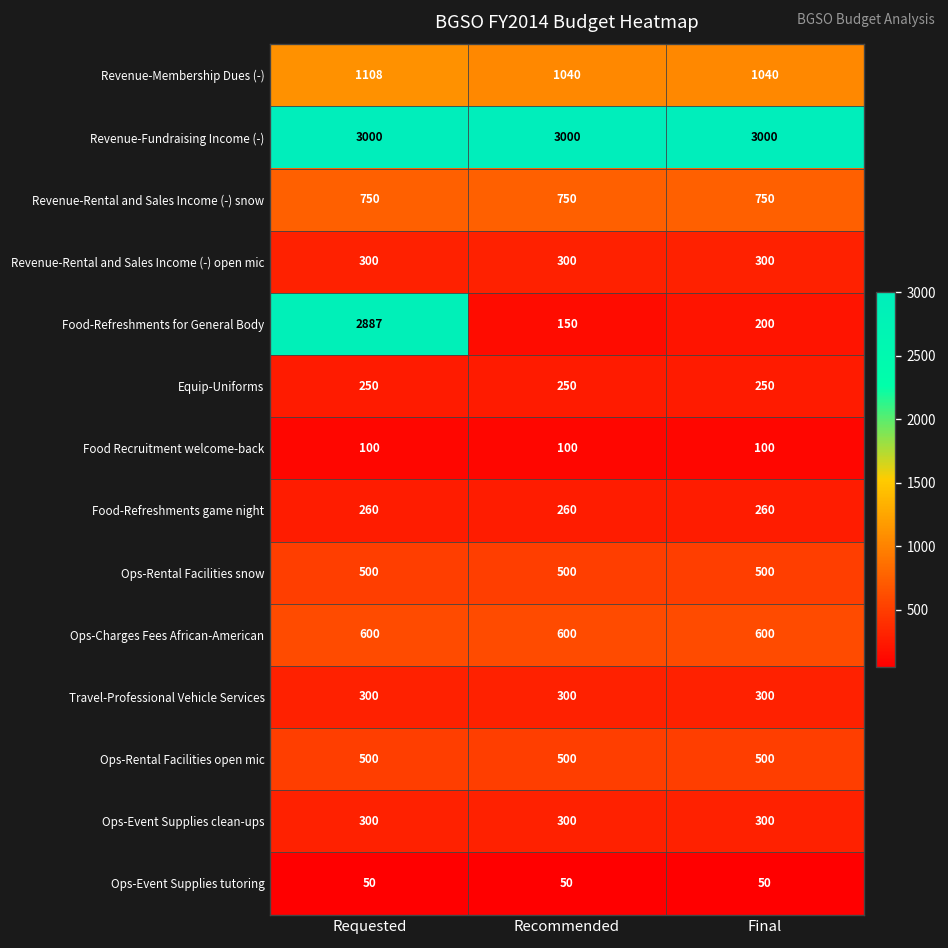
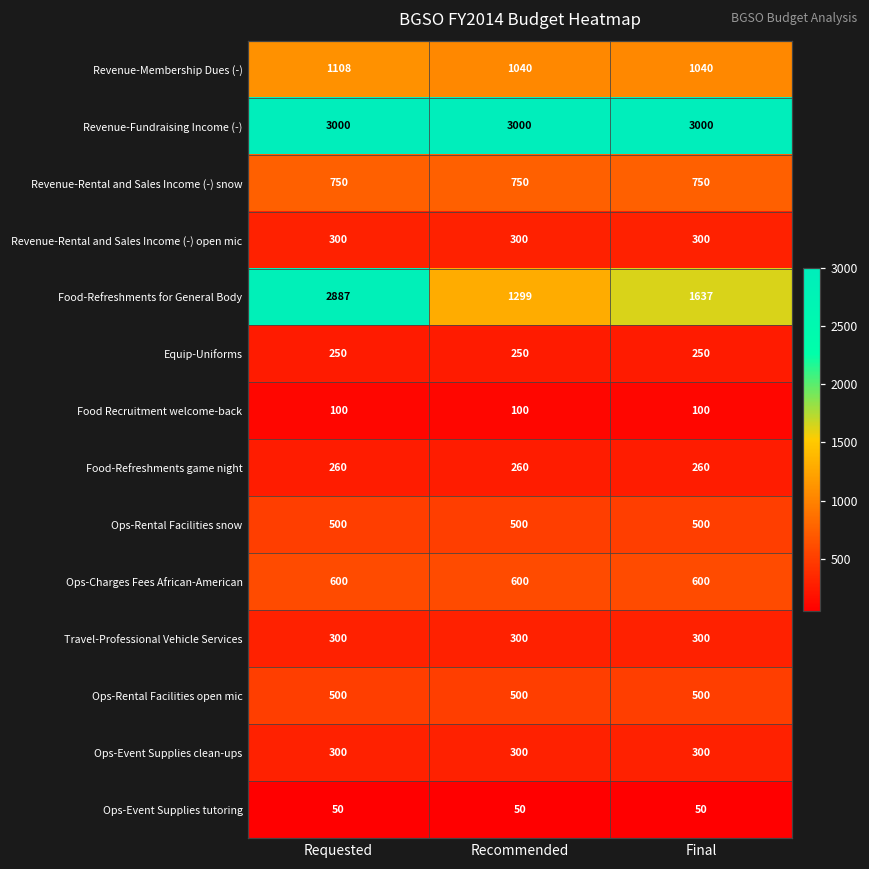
  {
    "Revenue-Membership Dues (-)": {
      "Requested": 1108,
      "Recommended": 1040,
      "Final": 1040
    },
    "Revenue-Fundraising Income (-)": {
      "Requested": 3000,
      "Recommended": 3000,
      "Final": 3000
    },
    "Revenue-Rental and Sales Income (-) snow": {
      "Requested": 750,
      "Recommended": 750,
      "Final": 750
    },
    "Revenue-Rental and Sales Income (-) open mic": {
      "Requested": 300,
      "Recommended": 300,
      "Final": 300
    },
    "Food-Refreshments for General Body": {
      "Requested": 2887,
-     "Recommended": 150,
-     "Final": 200
+     "Recommended": 1299,
+     "Final": 1637
    },
    "Equip-Uniforms": {
      "Requested": 250,
      "Recommended": 250,
      "Final": 250
    },
    "Food Recruitment welcome-back": {
      "Requested": 100,
      "Recommended": 100,
      "Final": 100
    },
    "Food-Refreshments game night": {
      "Requested": 260,
      "Recommended": 260,
      "Final": 260
    },
    "Ops-Rental Facilities snow": {
      "Requested": 500,
      "Recommended": 500,
      "Final": 500
    },
    "Ops-Charges Fees African-American": {
      "Requested": 600,
      "Recommended": 600,
      "Final": 600
    },
    "Travel-Professional Vehicle Services": {
      "Requested": 300,
      "Recommended": 300,
      "Final": 300
    },
    "Ops-Rental Facilities open mic": {
      "Requested": 500,
      "Recommended": 500,
      "Final": 500
    },
    "Ops-Event Supplies clean-ups": {
      "Requested": 300,
      "Recommended": 300,
      "Final": 300
    },
    "Ops-Event Supplies tutoring": {
      "Requested": 50,
      "Recommended": 50,
      "Final": 50
    }
  }
